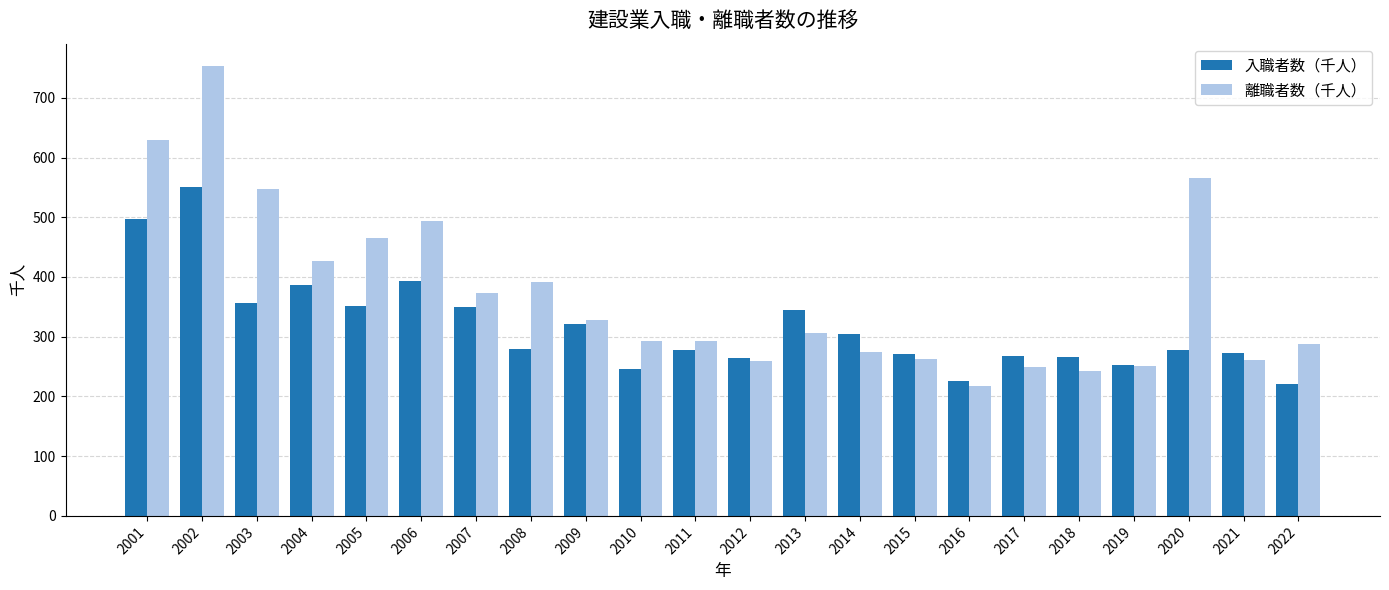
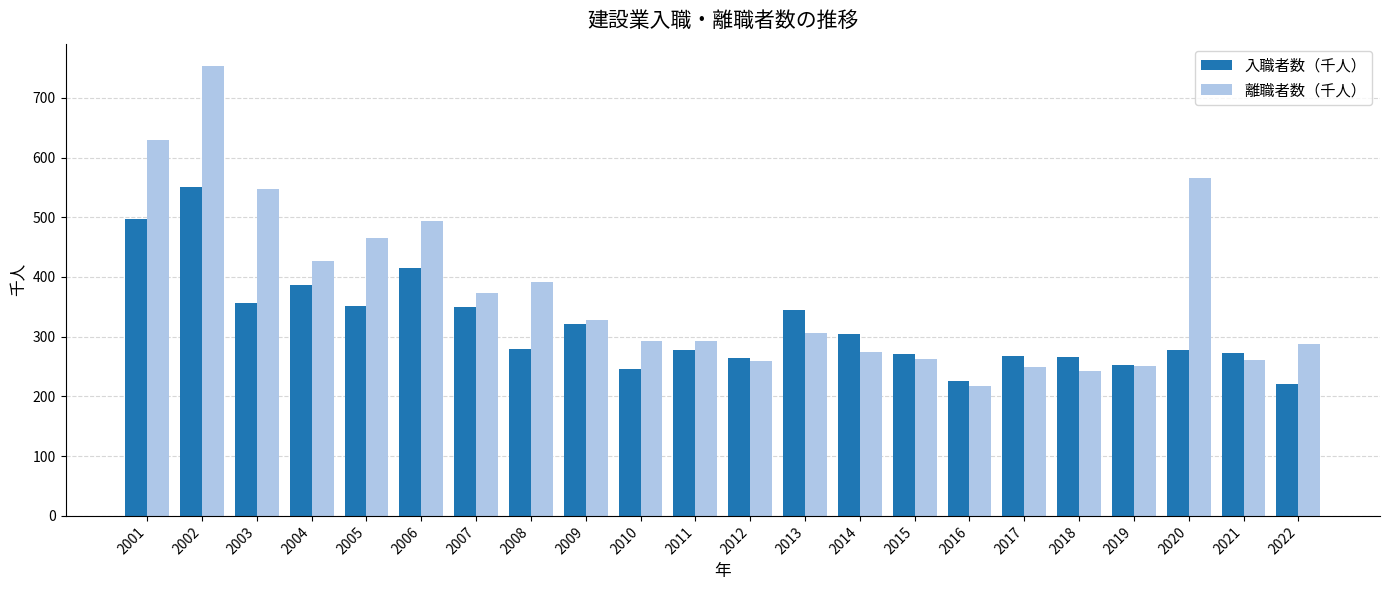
  {
    "入職者数（千人）": {
      "2001": 500,
      "2002": 550,
      "2003": 360,
      "2004": 390,
      "2005": 350,
-     "2006": 390,
+     "2006": 420,
      "2007": 350,
      "2008": 280,
      "2009": 320,
      "2010": 250,
      "2011": 280,
      "2012": 260,
      "2013": 340,
      "2014": 300,
      "2015": 270,
      "2016": 230,
      "2017": 270,
      "2018": 270,
      "2019": 250,
      "2020": 280,
      "2021": 270,
      "2022": 220
    },
    "離職者数（千人）": {
      "2001": 630,
      "2002": 750,
      "2003": 550,
      "2004": 430,
      "2005": 470,
      "2006": 490,
      "2007": 370,
      "2008": 390,
      "2009": 330,
      "2010": 290,
      "2011": 290,
      "2012": 260,
      "2013": 310,
      "2014": 280,
      "2015": 260,
      "2016": 220,
      "2017": 250,
      "2018": 240,
      "2019": 250,
      "2020": 570,
      "2021": 260,
      "2022": 290
    }
  }
